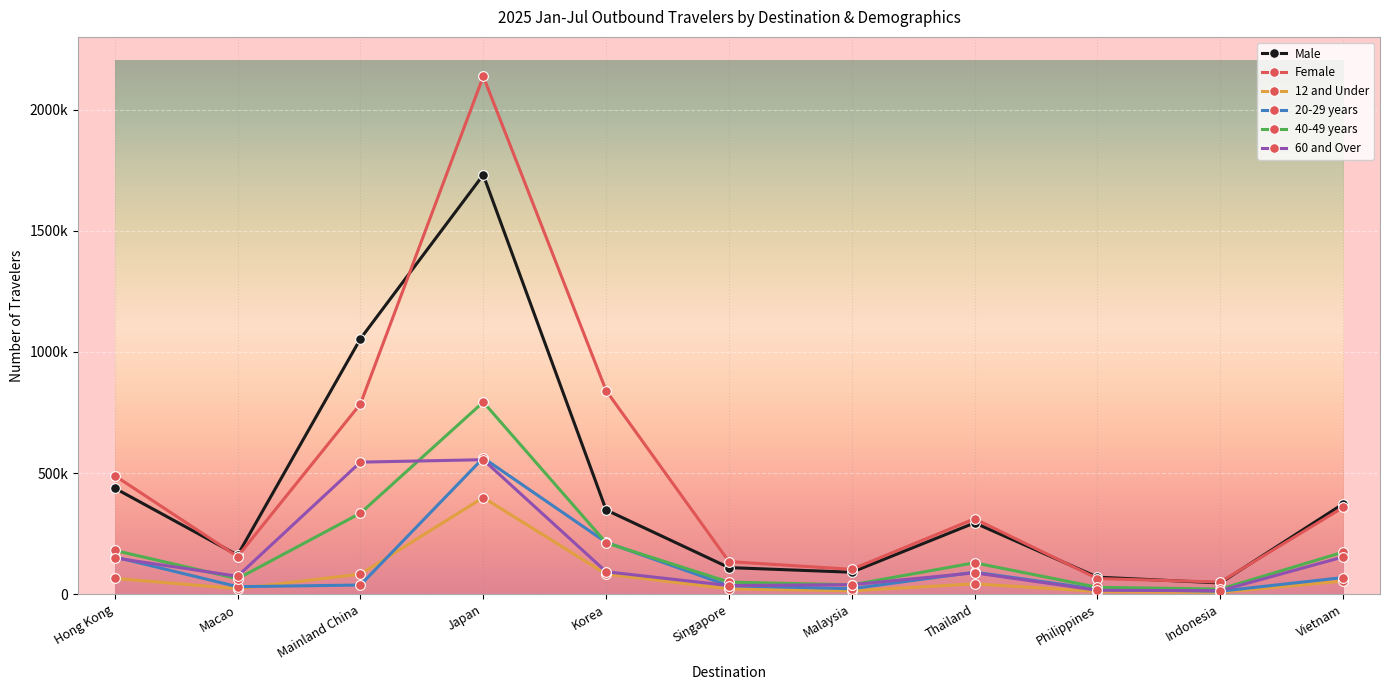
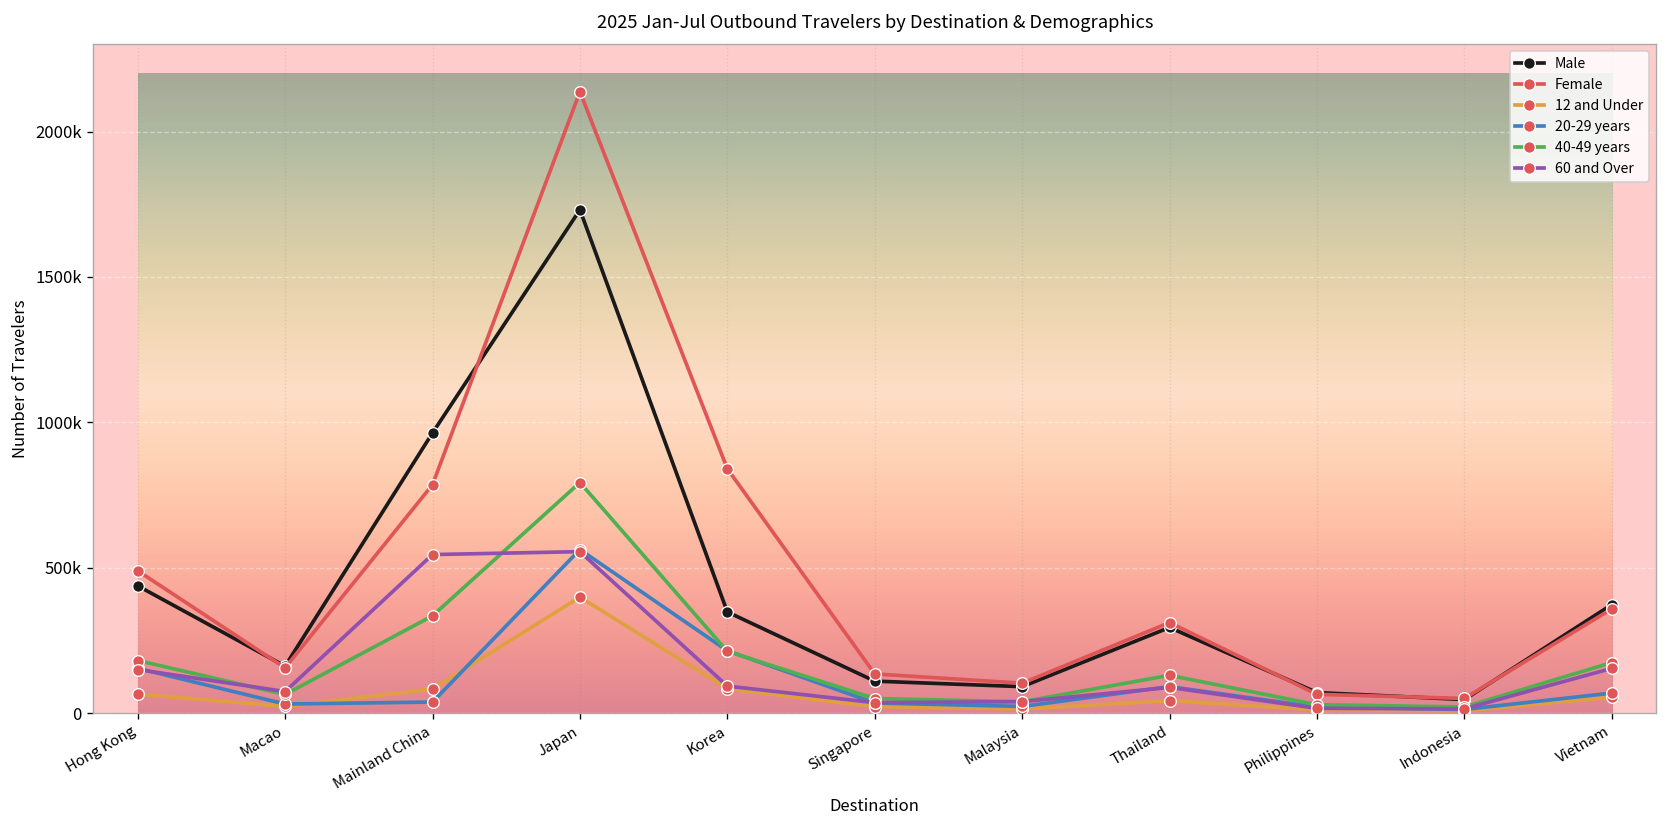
  {
    "Male": {
      "Hong Kong": 440000,
-     "Mainland China": 1050000,
+     "Mainland China": 960000,
      "Japan": 1730000,
      "Korea": 350000,
      "Singapore": 110000,
      "Malaysia": 90000,
      "Thailand": 290000,
      "Vietnam": 370000
    },
    "Female": {
      "Hong Kong": 490000,
      "Mainland China": 790000,
      "Japan": 2140000,
      "Korea": 840000,
      "Singapore": 130000,
      "Malaysia": 100000,
      "Thailand": 310000,
      "Vietnam": 360000
    },
    "12 and Under": {
      "Hong Kong": 70000,
      "Mainland China": 80000,
      "Japan": 400000,
      "Singapore": 20000,
      "Thailand": 40000,
      "Vietnam": 50000
    },
    "20-29 years": {
      "Mainland China": 40000,
      "Vietnam": 70000
    },
    "40-49 years": {
      "Hong Kong": 180000,
      "Mainland China": 330000,
      "Japan": 790000,
      "Singapore": 50000,
      "Thailand": 130000,
      "Vietnam": 170000
    },
    "60 and Over": {
      "Mainland China": 550000,
      "Vietnam": 150000
    }
  }
